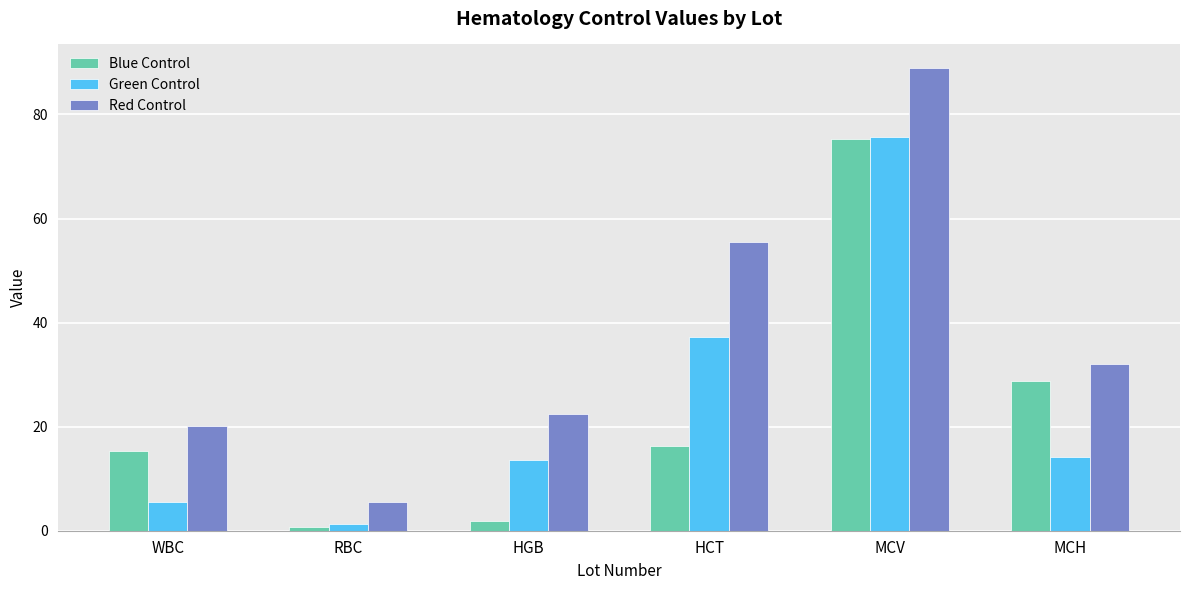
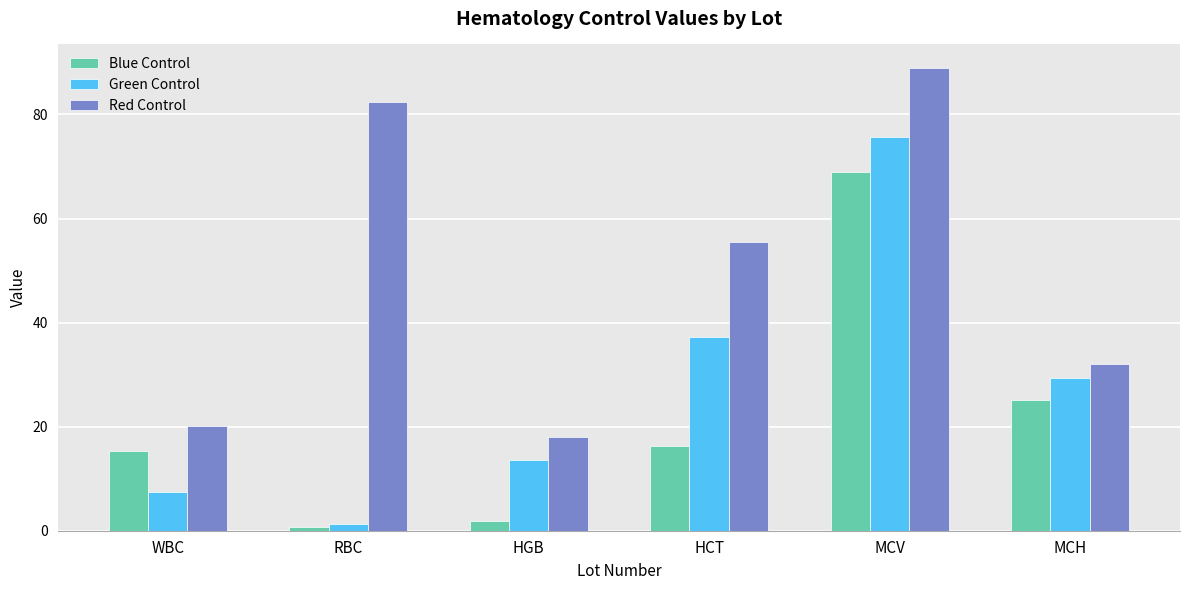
  {
    "Blue Control": {
      "WBC": 15,
      "RBC": 1,
      "HGB": 2,
      "HCT": 16,
-     "MCV": 75,
-     "MCH": 29
+     "MCV": 69,
+     "MCH": 25
    },
    "Green Control": {
-     "WBC": 6,
+     "WBC": 7,
      "RBC": 1,
      "HGB": 14,
      "HCT": 37,
      "MCV": 76,
-     "MCH": 14
+     "MCH": 29
    },
    "Red Control": {
      "WBC": 20,
-     "RBC": 6,
-     "HGB": 23,
+     "RBC": 82,
+     "HGB": 18,
      "HCT": 55,
      "MCV": 89,
      "MCH": 32
    }
  }
